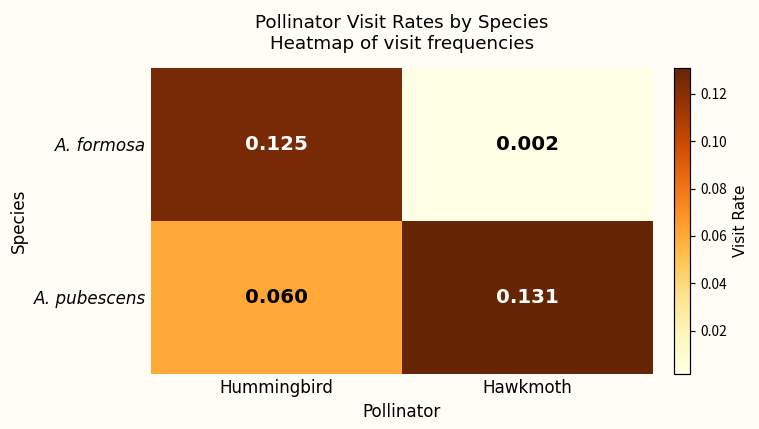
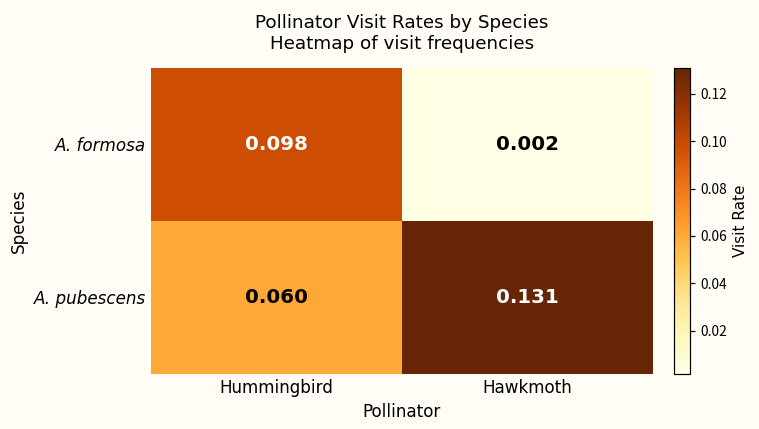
  {
    "A. formosa": {
-     "Hummingbird": 0.125,
+     "Hummingbird": 0.098,
      "Hawkmoth": 0.002
    },
    "A. pubescens": {
      "Hummingbird": 0.060,
      "Hawkmoth": 0.131
    }
  }
